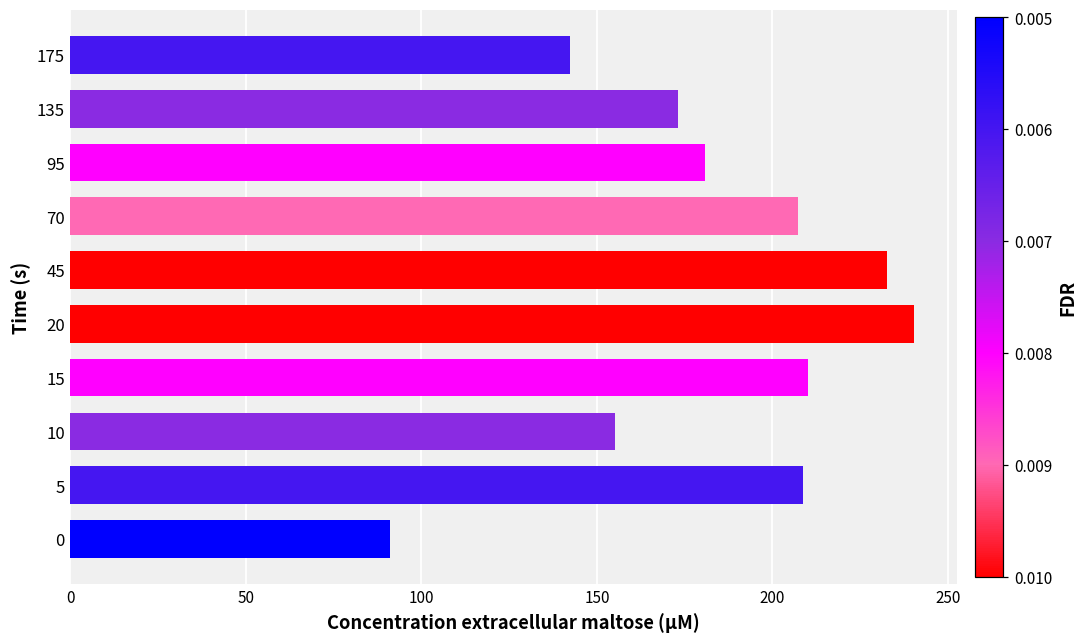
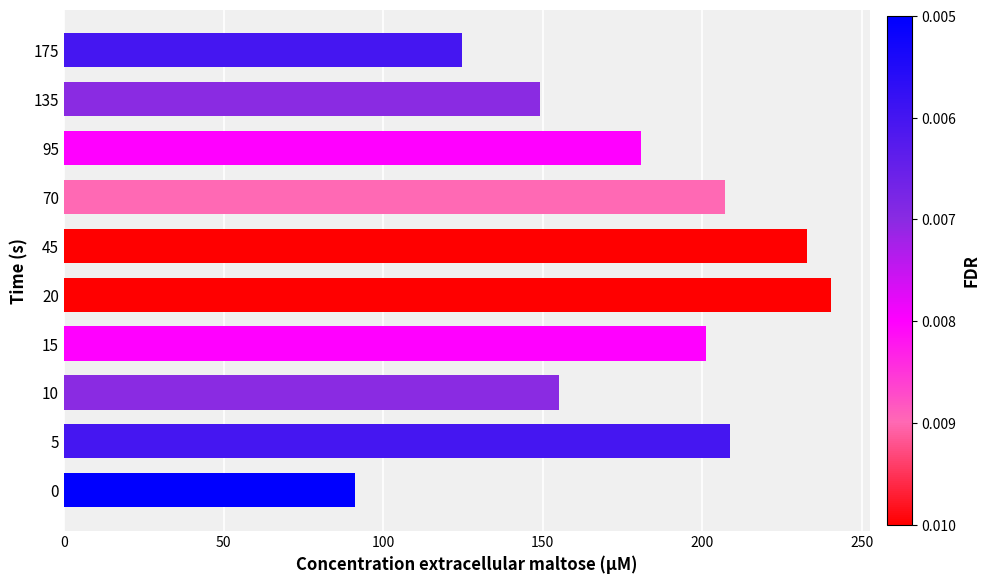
  {
-   "175": 142,
-   "135": 173,
+   "175": 125,
+   "135": 149,
    "95": 181,
    "70": 207,
    "45": 233,
    "20": 240,
-   "15": 210,
+   "15": 201,
    "10": 155,
    "5": 209,
    "0": 91
  }
